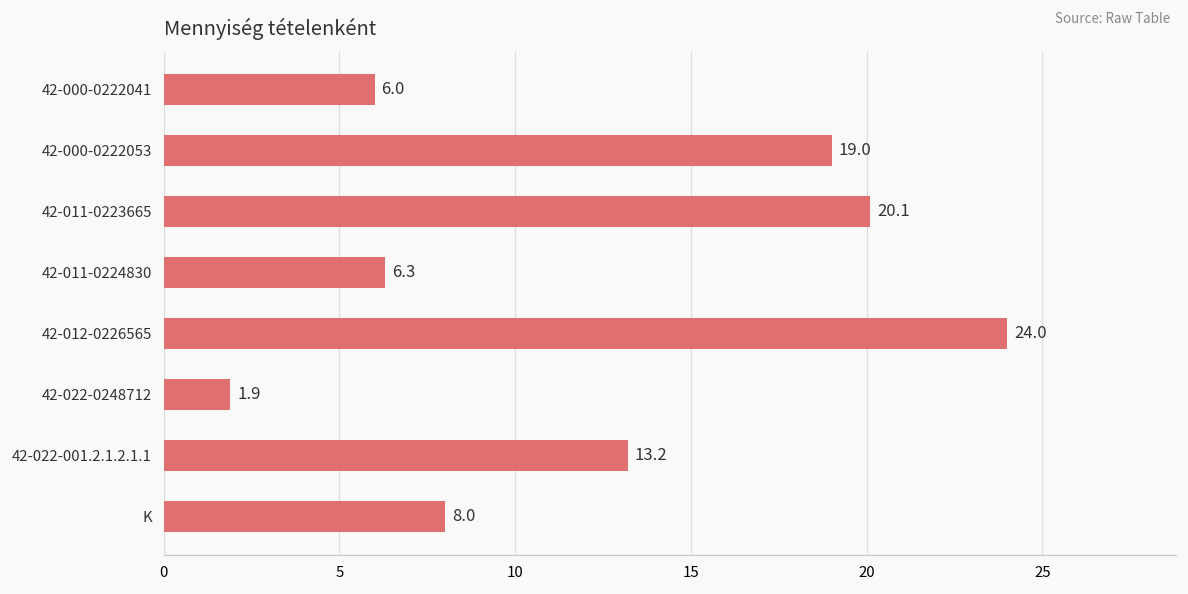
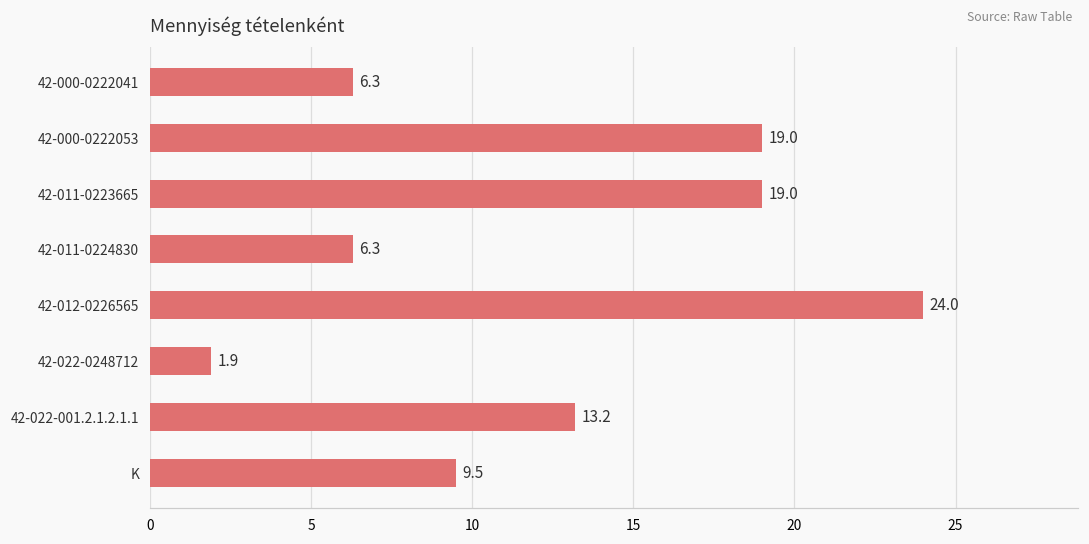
  {
-   "42-000-0222041": 6.0,
+   "42-000-0222041": 6.3,
    "42-000-0222053": 19.0,
-   "42-011-0223665": 20.1,
+   "42-011-0223665": 19.0,
    "42-011-0224830": 6.3,
    "42-012-0226565": 24.0,
    "42-022-0248712": 1.9,
    "42-022-001.2.1.2.1.1": 13.2,
-   "K": 8.0
+   "K": 9.5
  }
